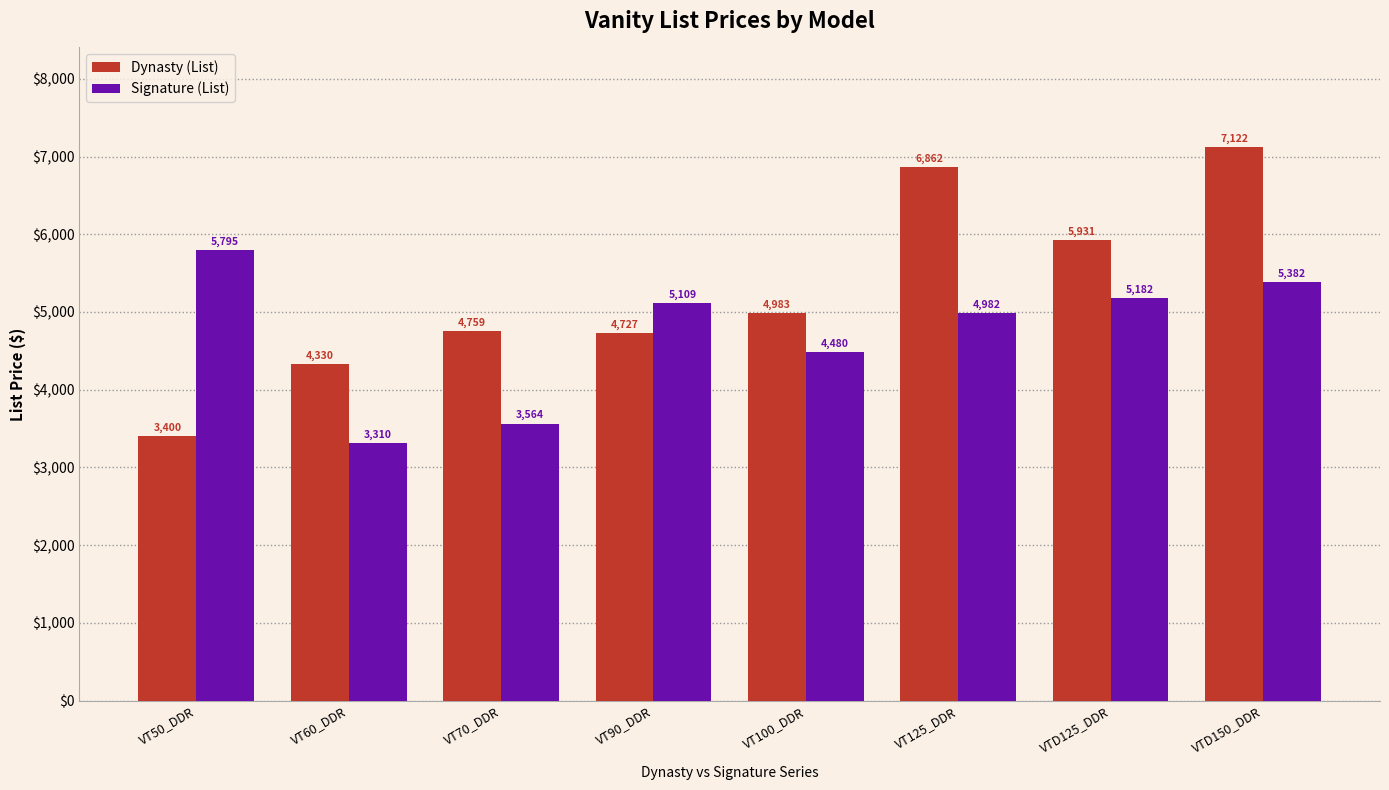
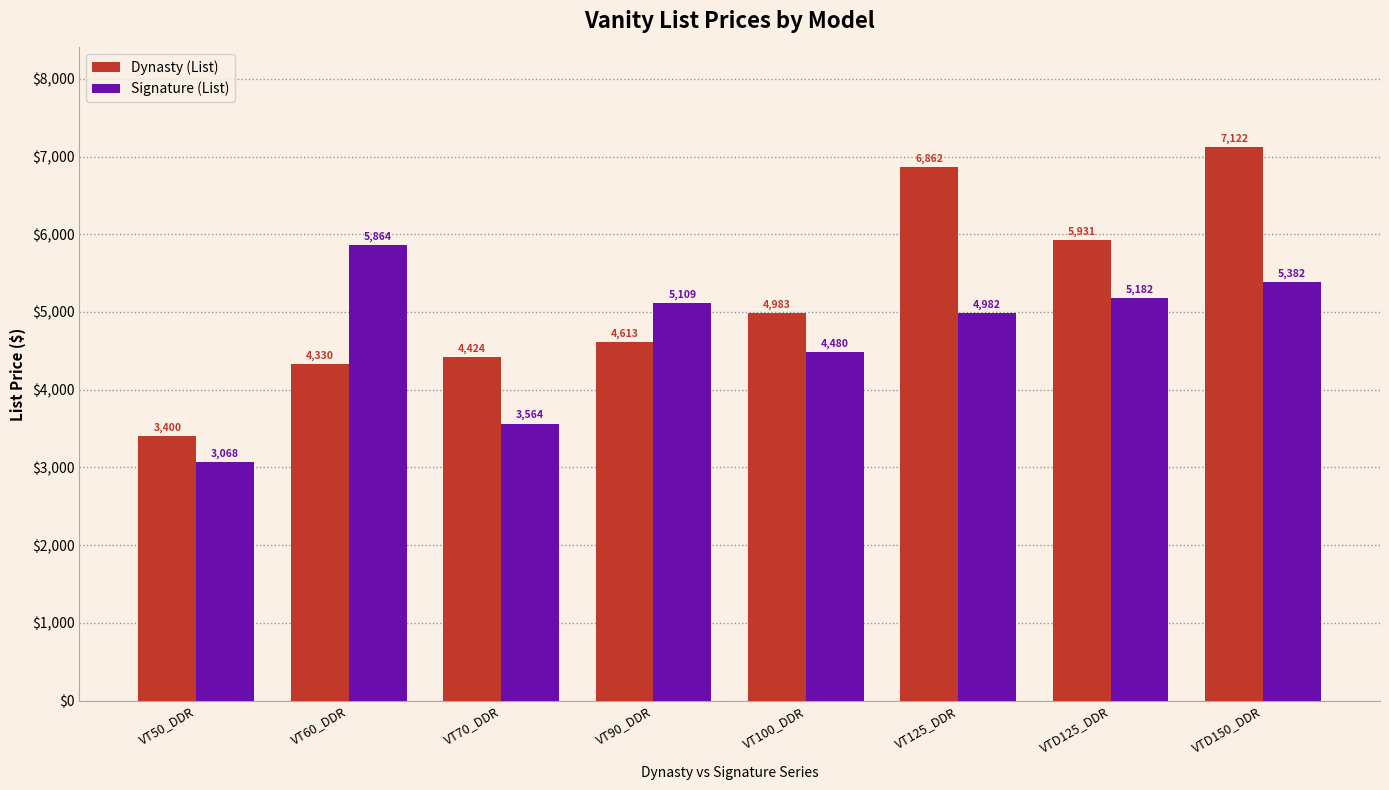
  {
    "Dynasty (List)": {
      "VT50_DDR": "3,400",
      "VT60_DDR": "4,330",
-     "VT70_DDR": "4,759",
-     "VT90_DDR": "4,727",
+     "VT70_DDR": "4,424",
+     "VT90_DDR": "4,613",
      "VT100_DDR": "4,983",
      "VT125_DDR": "6,862",
      "VTD125_DDR": "5,931",
      "VTD150_DDR": "7,122"
    },
    "Signature (List)": {
-     "VT50_DDR": "5,795",
-     "VT60_DDR": "3,310",
+     "VT50_DDR": "3,068",
+     "VT60_DDR": "5,864",
      "VT70_DDR": "3,564",
      "VT90_DDR": "5,109",
      "VT100_DDR": "4,480",
      "VT125_DDR": "4,982",
      "VTD125_DDR": "5,182",
      "VTD150_DDR": "5,382"
    }
  }
